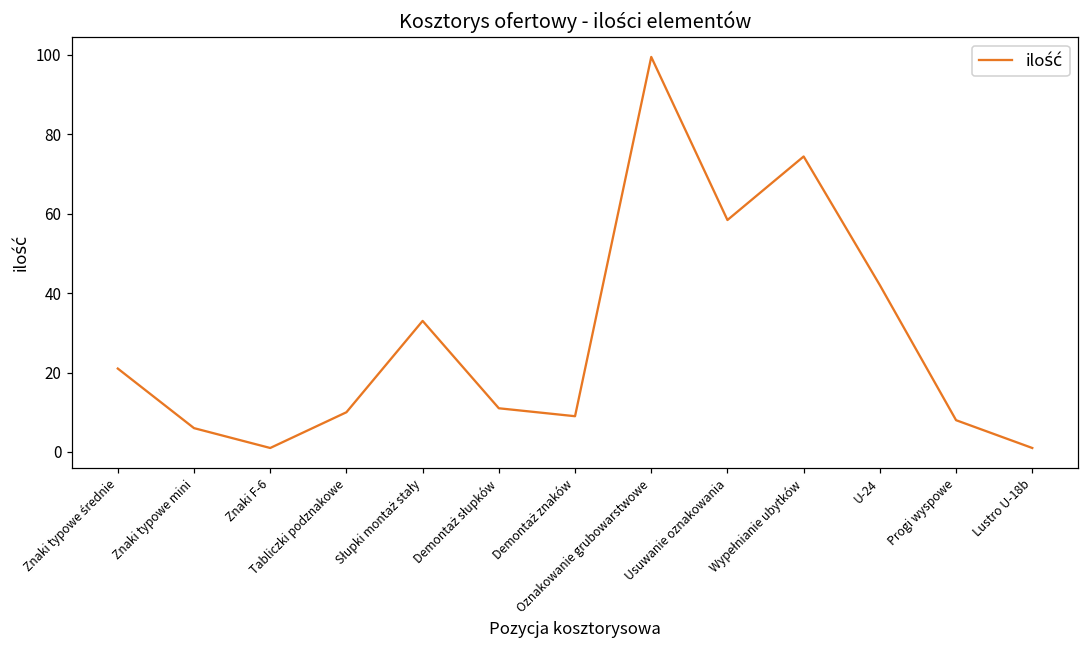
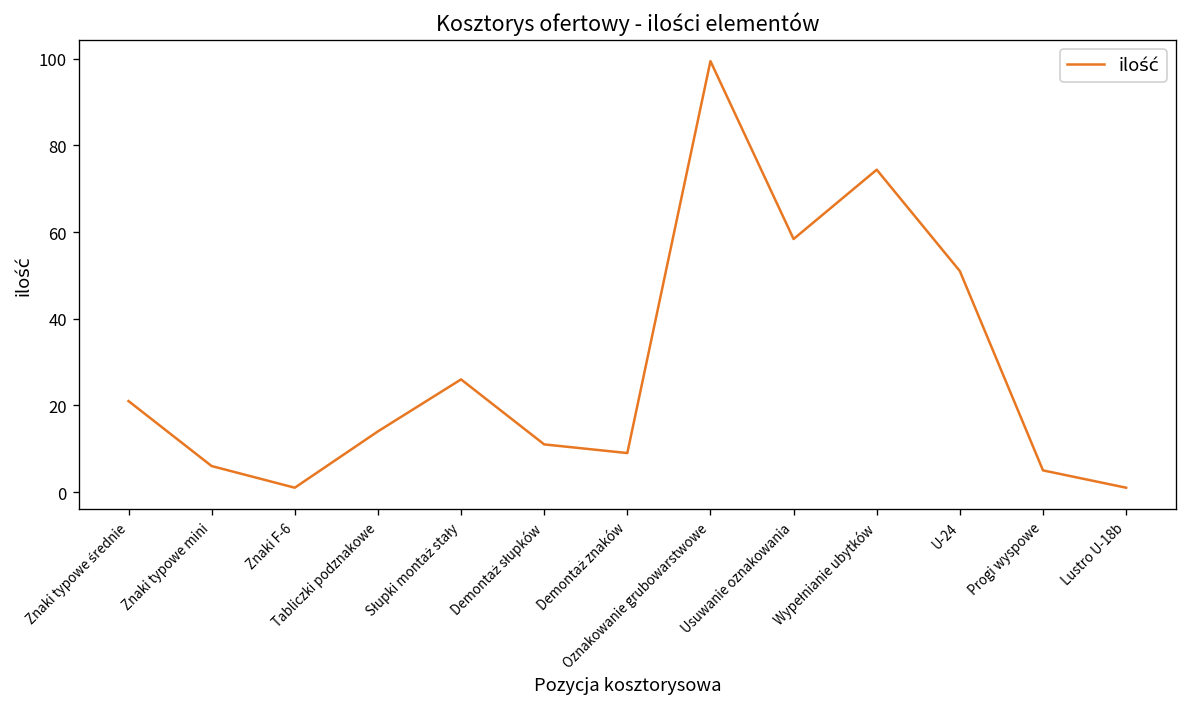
  {
    "Znaki typowe średnie": 21,
    "Znaki typowe mini": 6,
    "Znaki F-6": 1,
-   "Tabliczki podznakowe": 10,
-   "Słupki montaż stały": 33,
+   "Tabliczki podznakowe": 14,
+   "Słupki montaż stały": 26,
    "Demontaż słupków": 11,
    "Demontaż znaków": 9,
    "Oznakowanie grubowarstwowe": 99,
    "Usuwanie oznakowania": 58,
    "Wypełnianie ubytków": 74,
-   "U-24": 42,
-   "Progi wyspowe": 8,
+   "U-24": 51,
+   "Progi wyspowe": 5,
    "Lustro U-18b": 1
  }
